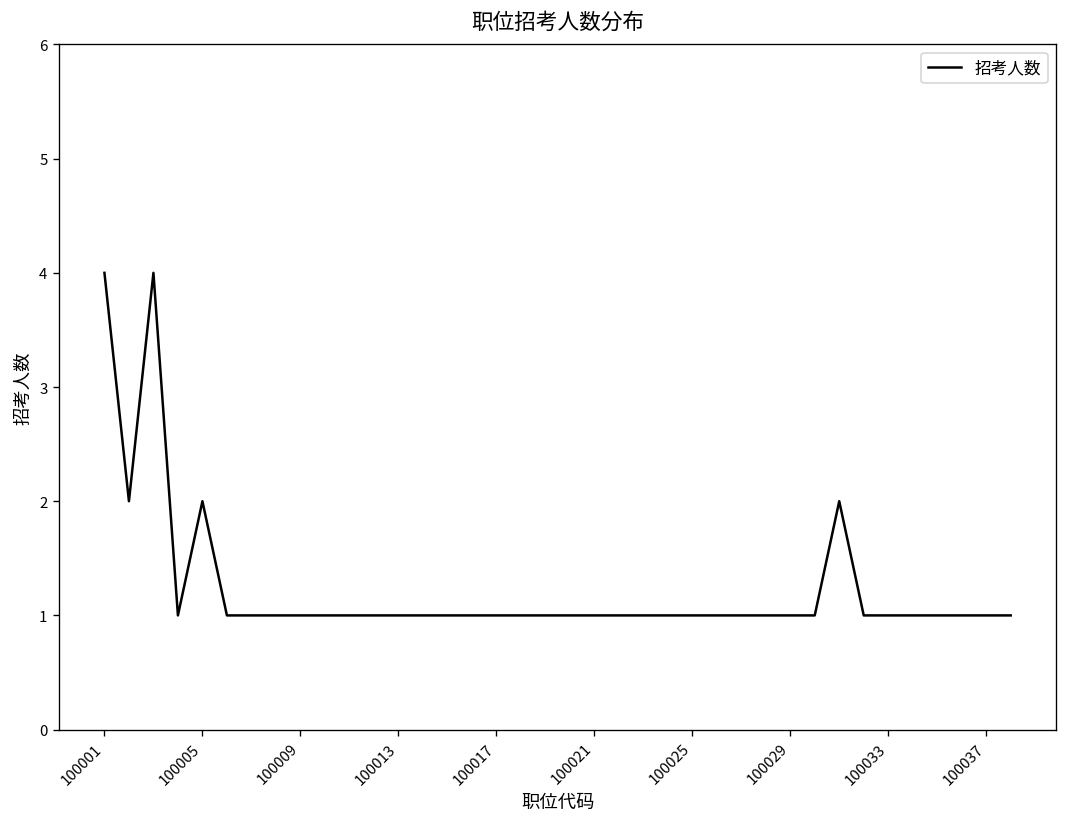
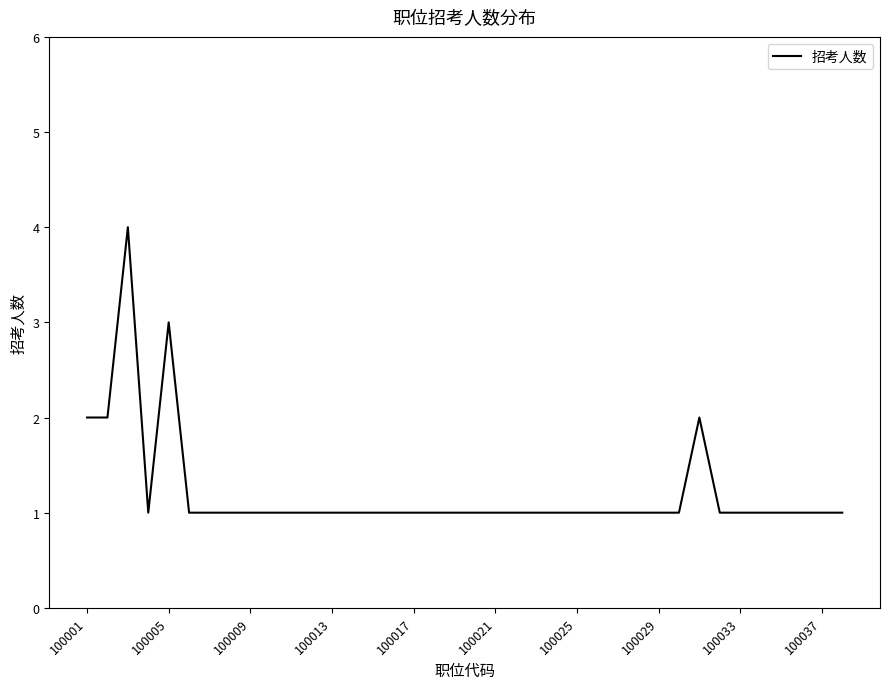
  {
-   "100001": 4,
-   "100005": 2,
+   "100001": 2,
+   "100005": 3,
    "100009": 1,
    "100013": 1,
    "100017": 1,
    "100021": 1,
    "100025": 1,
    "100029": 1,
    "100033": 1,
    "100037": 1
  }
